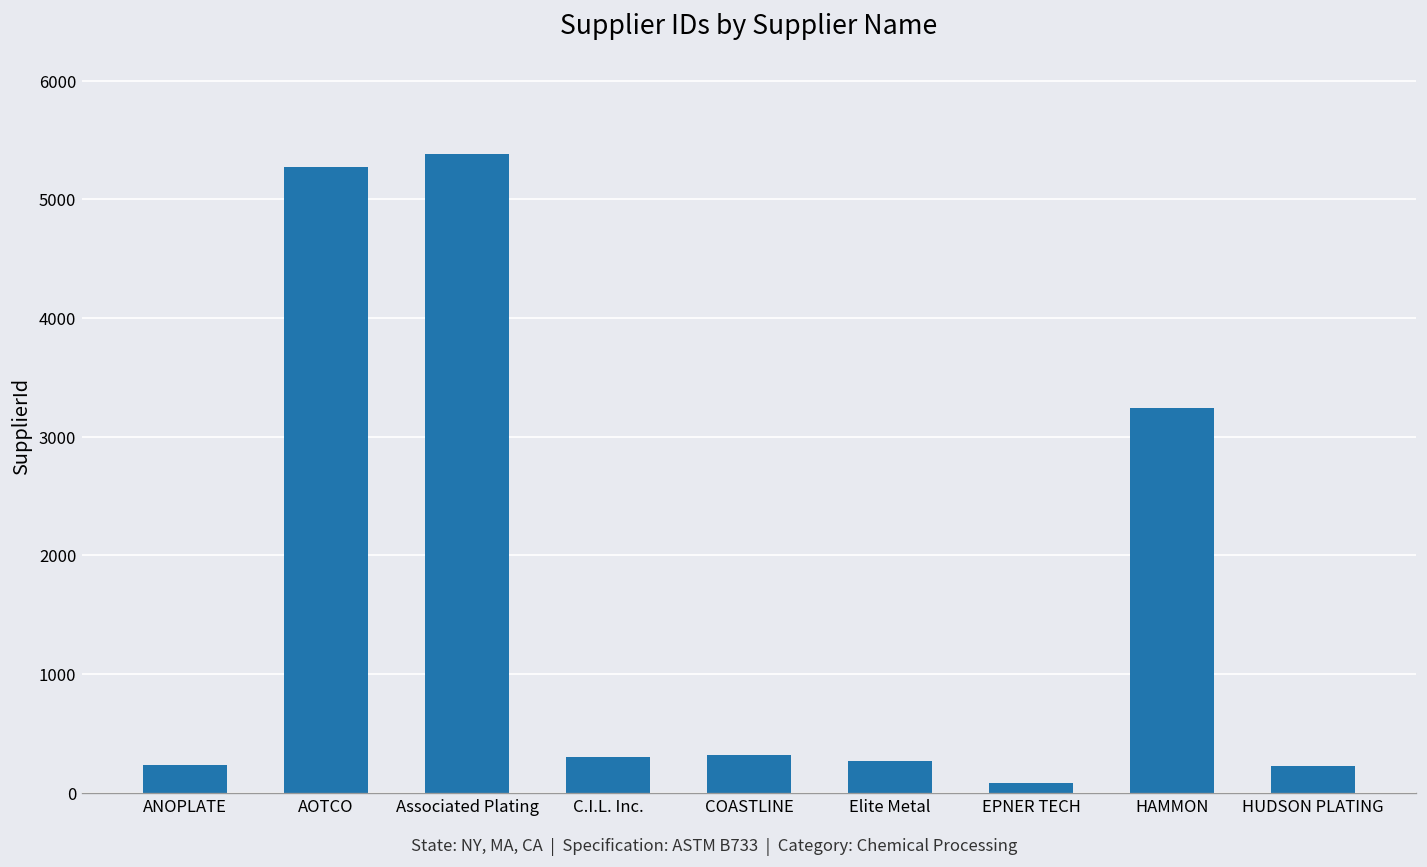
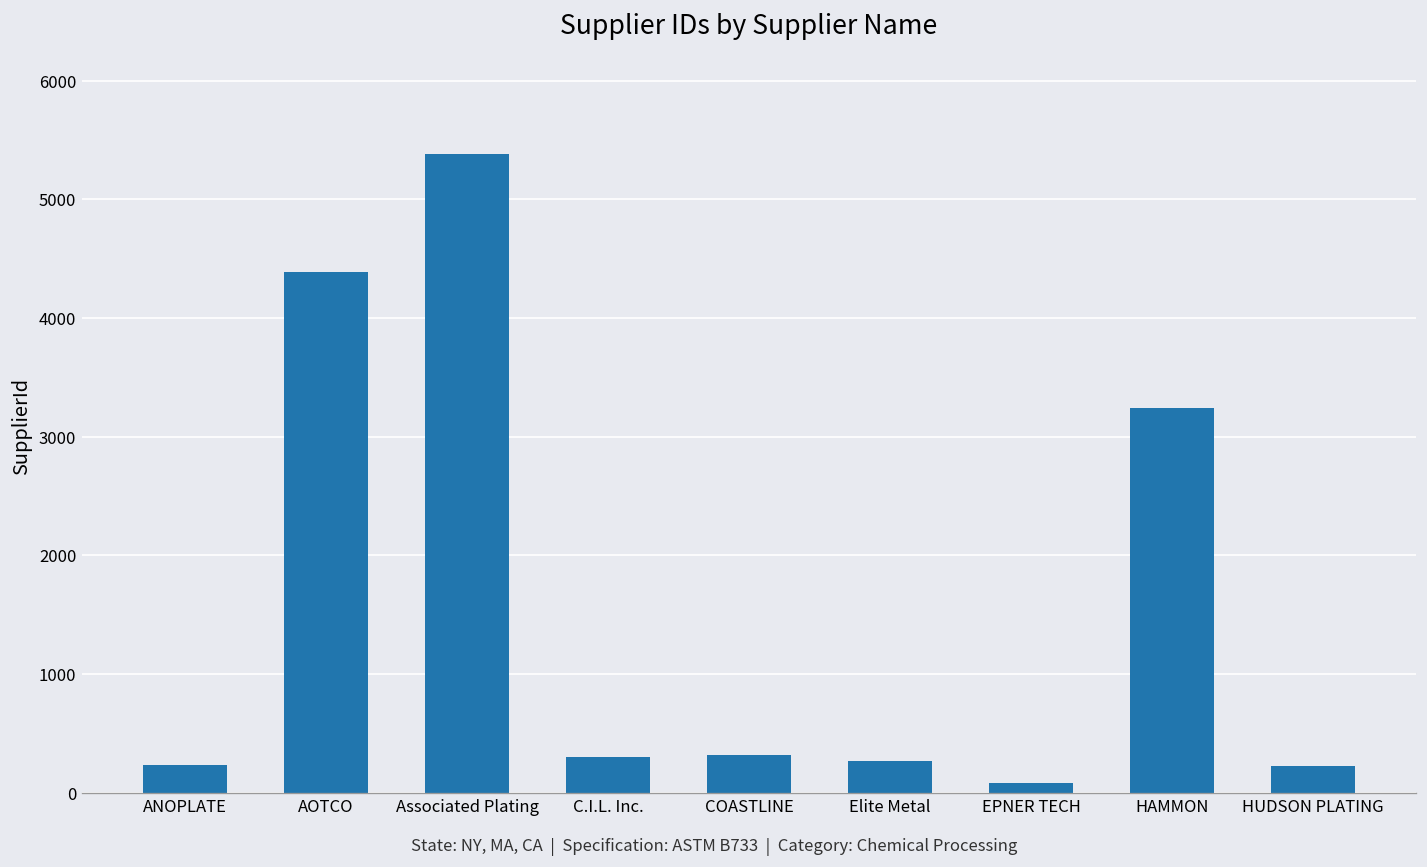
  {
    "ANOPLATE": 200,
-   "AOTCO": 5300,
+   "AOTCO": 4400,
    "Associated Plating": 5400,
    "C.I.L. Inc.": 300,
    "COASTLINE": 300,
    "Elite Metal": 300,
    "EPNER TECH": 100,
    "HAMMON": 3200,
    "HUDSON PLATING": 200
  }
